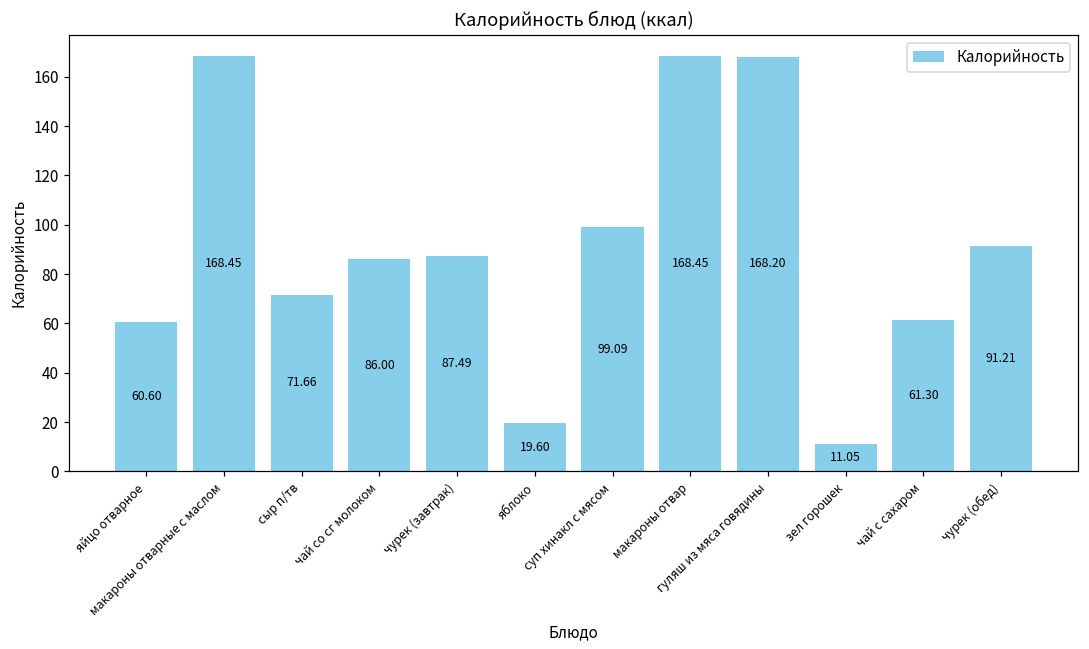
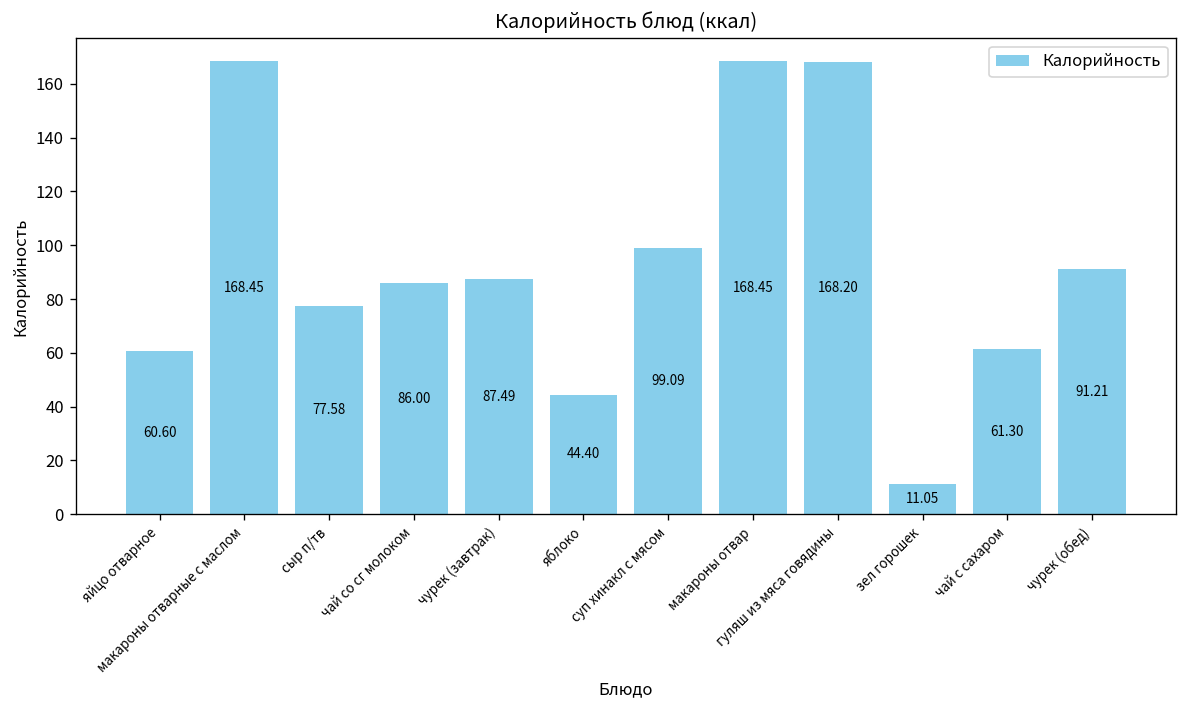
  {
    "яйцо отварное": 60.60,
    "макароны отварные с маслом": 168.45,
-   "сыр п/тв": 71.66,
+   "сыр п/тв": 77.58,
    "чай со сг молоком": 86.00,
    "чурек (завтрак)": 87.49,
-   "яблоко": 19.60,
+   "яблоко": 44.40,
    "суп хинакл с мясом": 99.09,
    "макароны отвар": 168.45,
    "гуляш из мяса говядины": 168.20,
    "зел горошек": 11.05,
    "чай с сахаром": 61.30,
    "чурек (обед)": 91.21
  }
